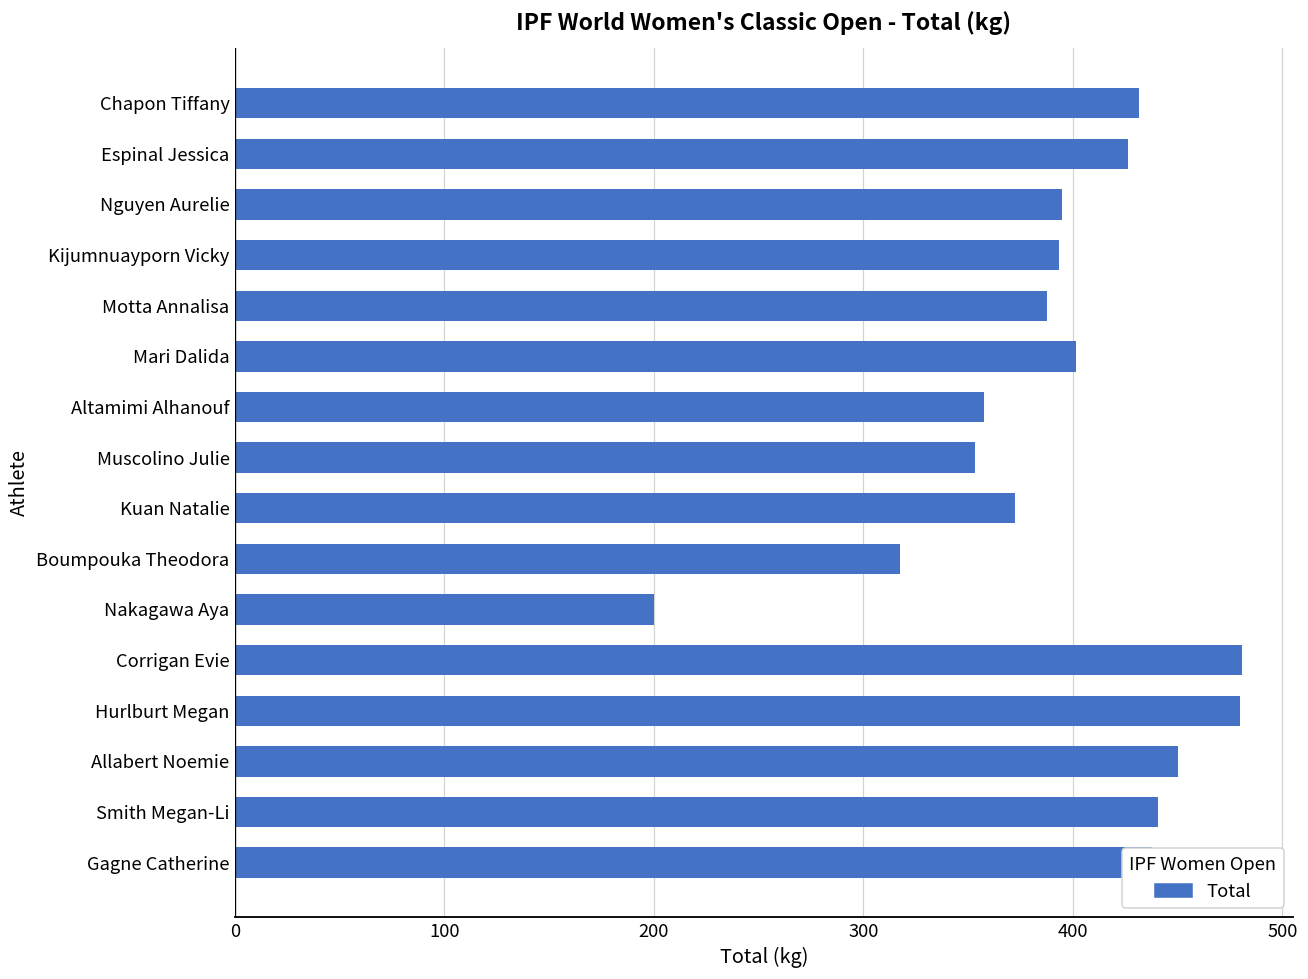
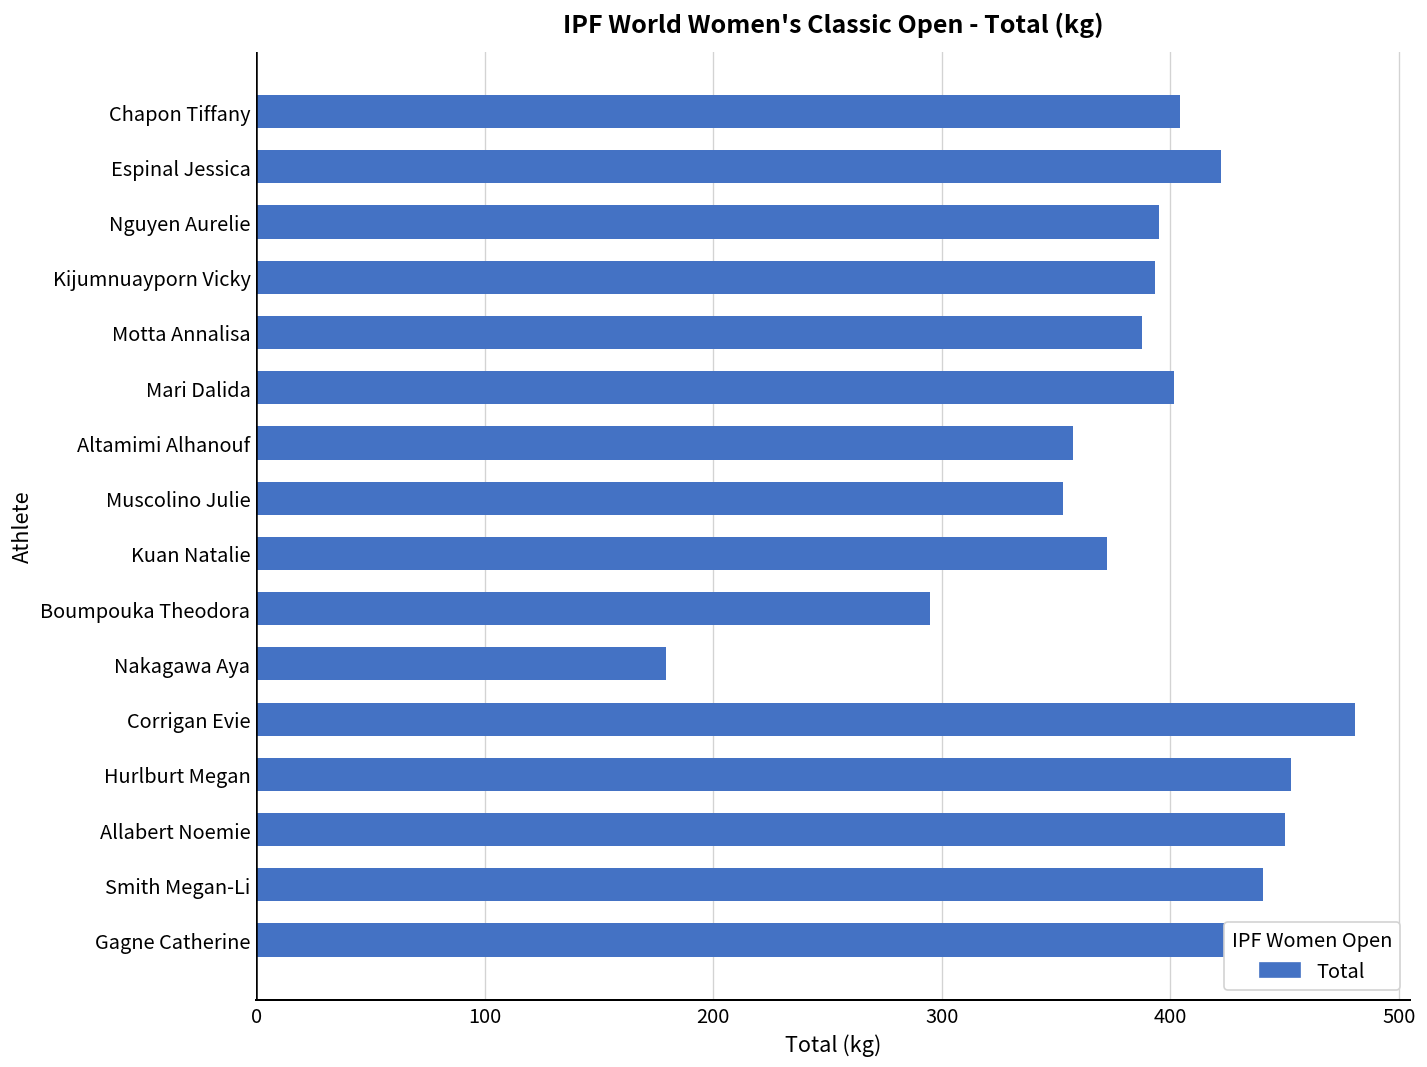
  {
-   "Chapon Tiffany": 432,
-   "Espinal Jessica": 426,
+   "Chapon Tiffany": 404,
+   "Espinal Jessica": 422,
    "Nguyen Aurelie": 395,
    "Kijumnuayporn Vicky": 394,
    "Motta Annalisa": 388,
    "Mari Dalida": 402,
    "Altamimi Alhanouf": 358,
    "Muscolino Julie": 353,
    "Kuan Natalie": 372,
-   "Boumpouka Theodora": 317,
-   "Nakagawa Aya": 200,
+   "Boumpouka Theodora": 295,
+   "Nakagawa Aya": 180,
    "Corrigan Evie": 481,
-   "Hurlburt Megan": 480,
+   "Hurlburt Megan": 453,
    "Allabert Noemie": 450,
    "Smith Megan-Li": 441
  }
